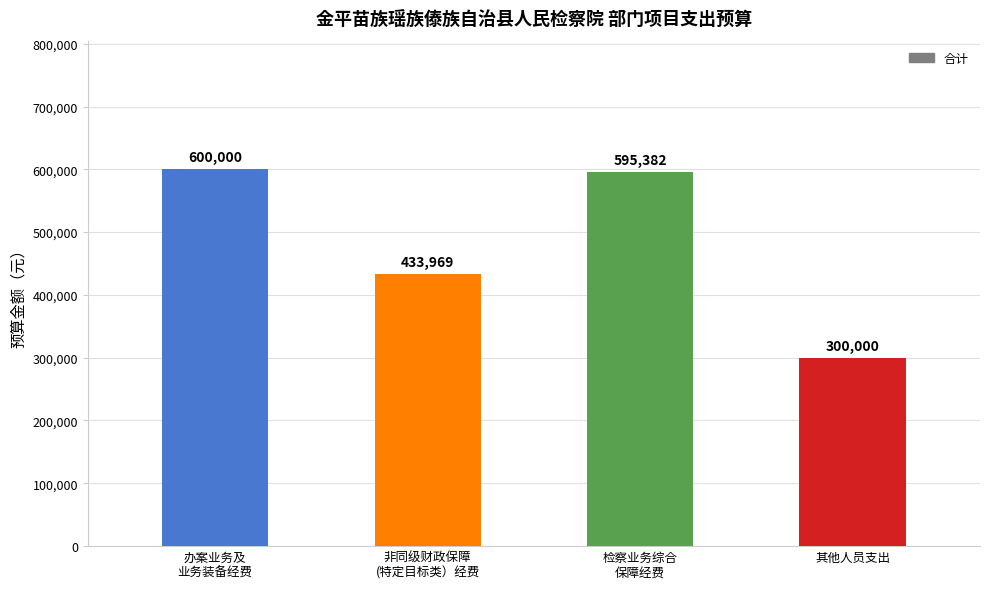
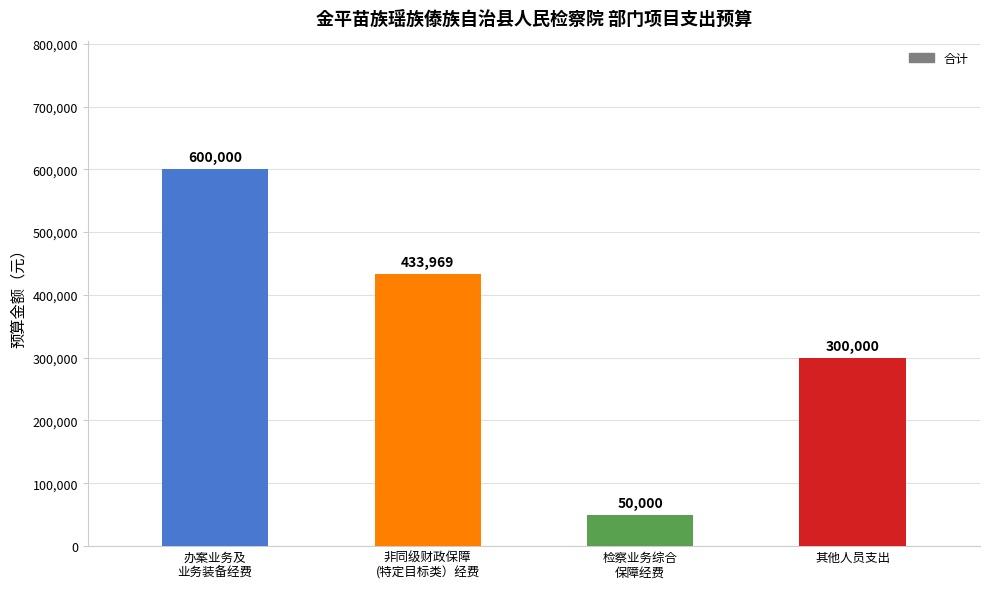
  {
    "办案业务及 业务装备经费": "600,000",
    "非同级财政保障 (特定目标类）经费": "433,969",
-   "检察业务综合 保障经费": "595,382",
+   "检察业务综合 保障经费": "50,000",
    "其他人员支出": "300,000"
  }
